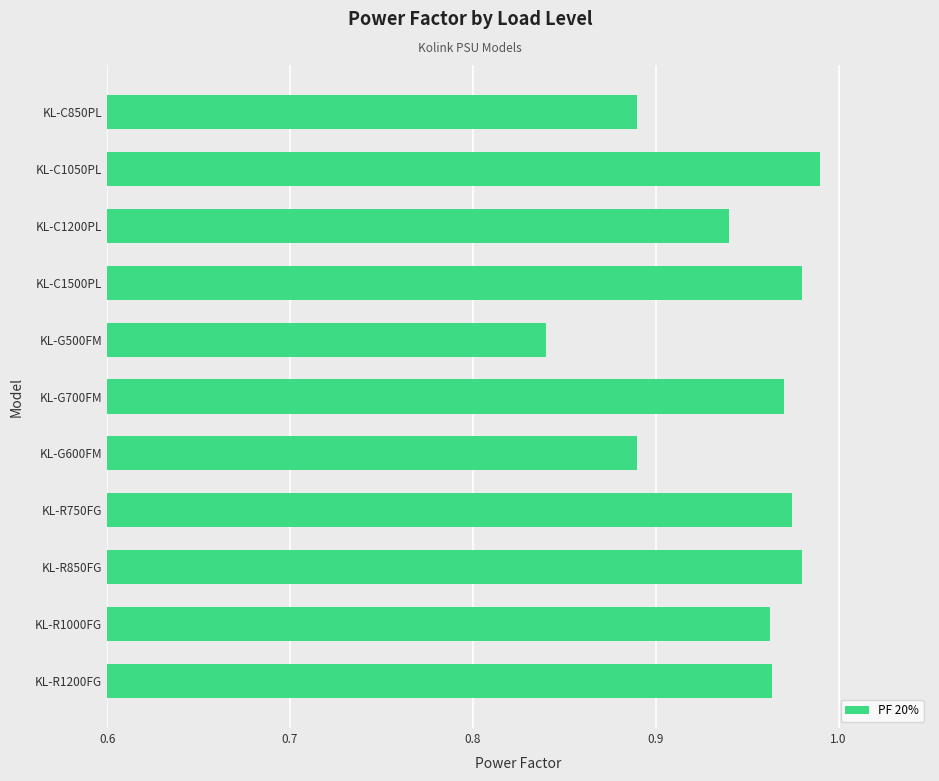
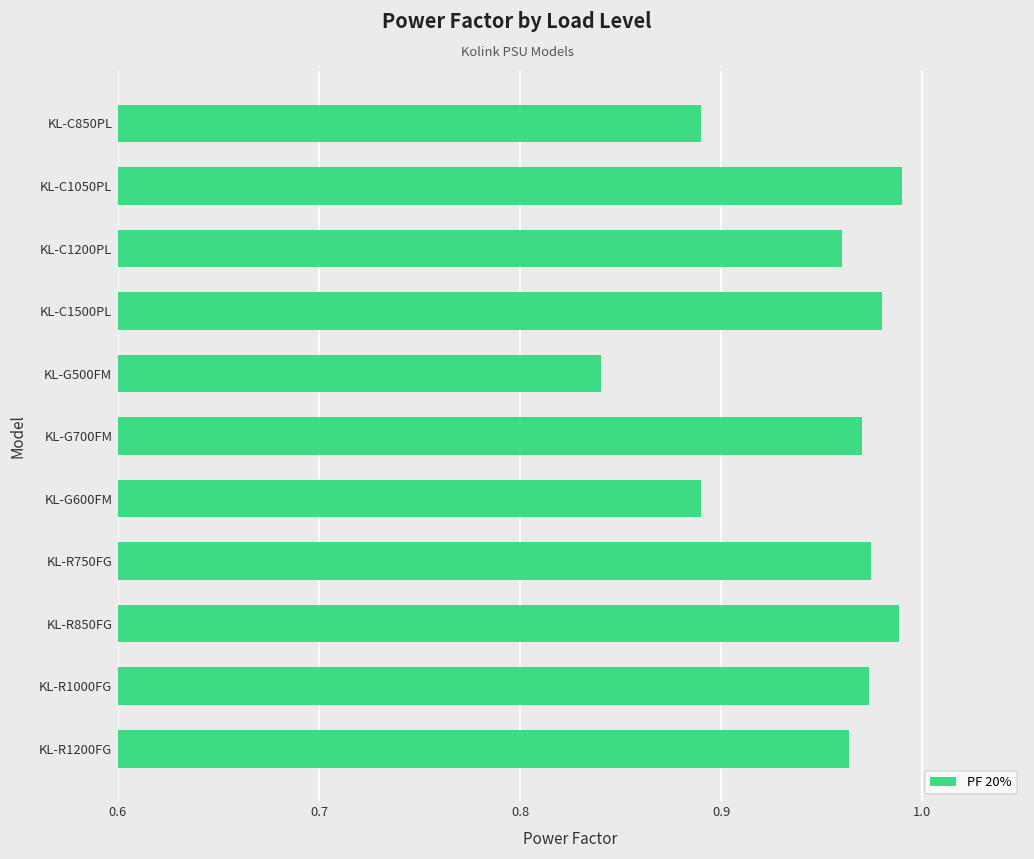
  {
    "KL-C850PL": 0.890,
    "KL-C1050PL": 0.990,
-   "KL-C1200PL": 0.94,
+   "KL-C1200PL": 0.96,
    "KL-C1500PL": 0.980,
    "KL-G500FM": 0.840,
    "KL-G700FM": 0.970,
    "KL-G600FM": 0.890,
    "KL-R750FG": 0.974,
-   "KL-R850FG": 0.980,
-   "KL-R1000FG": 0.963,
+   "KL-R850FG": 0.988,
+   "KL-R1000FG": 0.974,
    "KL-R1200FG": 0.964
  }
